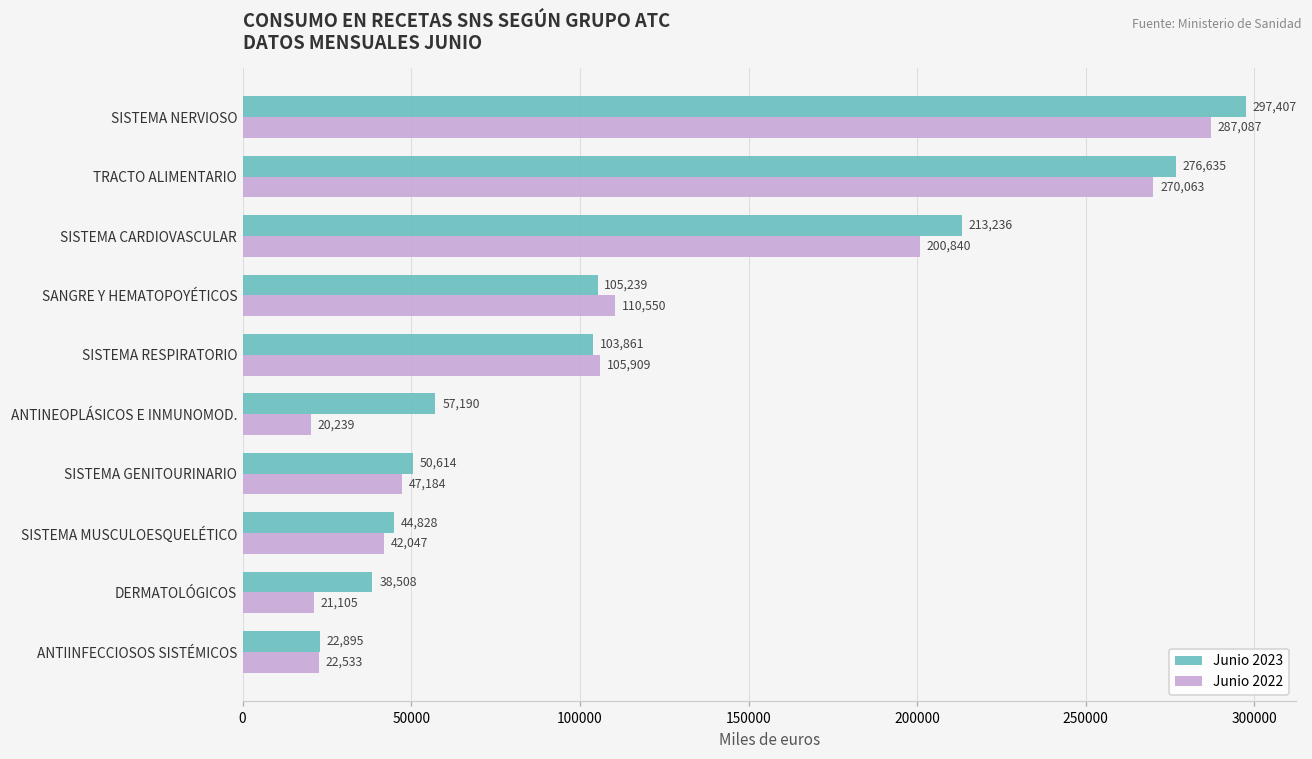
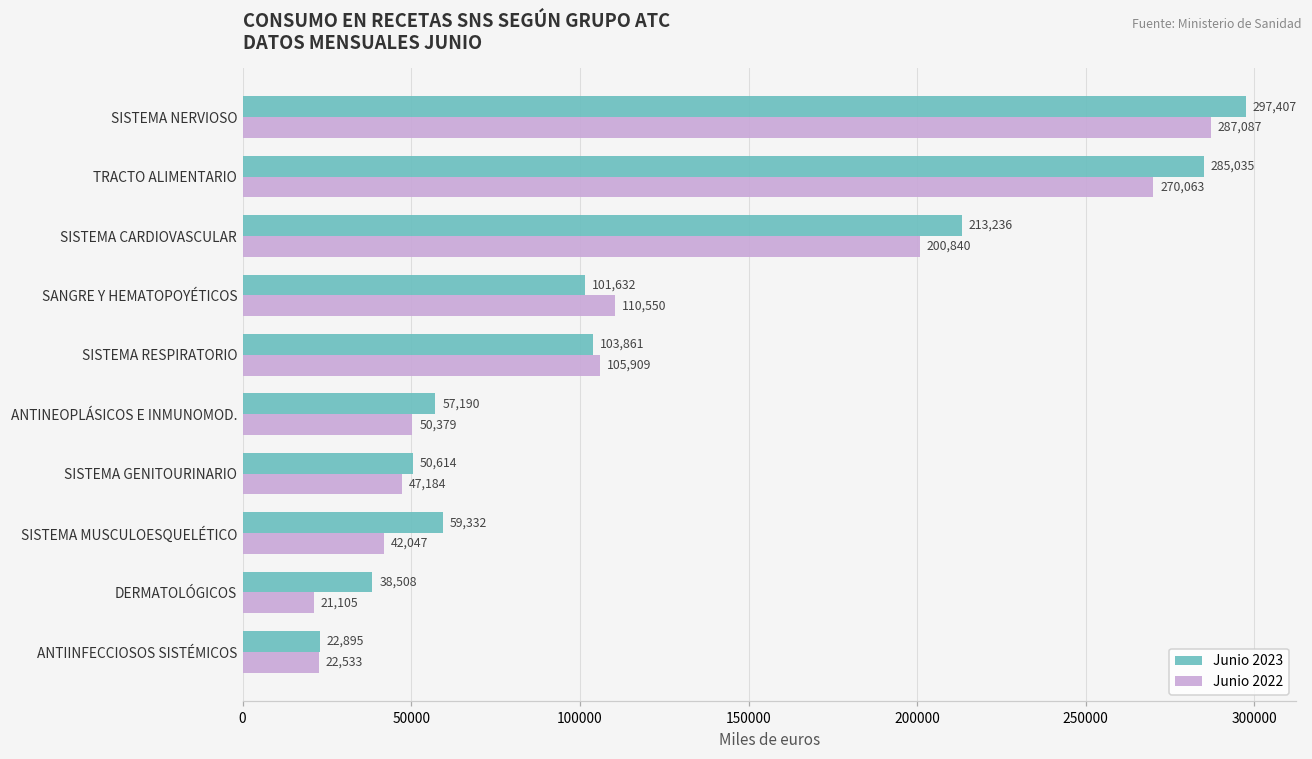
  {
    "Junio 2023": {
      "SISTEMA NERVIOSO": "297,407",
-     "TRACTO ALIMENTARIO": "276,635",
+     "TRACTO ALIMENTARIO": "285,035",
      "SISTEMA CARDIOVASCULAR": "213,236",
-     "SANGRE Y HEMATOPOYÉTICOS": "105,239",
+     "SANGRE Y HEMATOPOYÉTICOS": "101,632",
      "SISTEMA RESPIRATORIO": "103,861",
      "ANTINEOPLÁSICOS E INMUNOMOD.": "57,190",
      "SISTEMA GENITOURINARIO": "50,614",
-     "SISTEMA MUSCULOESQUELÉTICO": "44,828",
+     "SISTEMA MUSCULOESQUELÉTICO": "59,332",
      "DERMATOLÓGICOS": "38,508",
      "ANTIINFECCIOSOS SISTÉMICOS": "22,895"
    },
    "Junio 2022": {
      "SISTEMA NERVIOSO": "287,087",
      "TRACTO ALIMENTARIO": "270,063",
      "SISTEMA CARDIOVASCULAR": "200,840",
      "SANGRE Y HEMATOPOYÉTICOS": "110,550",
      "SISTEMA RESPIRATORIO": "105,909",
-     "ANTINEOPLÁSICOS E INMUNOMOD.": "20,239",
+     "ANTINEOPLÁSICOS E INMUNOMOD.": "50,379",
      "SISTEMA GENITOURINARIO": "47,184",
      "SISTEMA MUSCULOESQUELÉTICO": "42,047",
      "DERMATOLÓGICOS": "21,105",
      "ANTIINFECCIOSOS SISTÉMICOS": "22,533"
    }
  }
